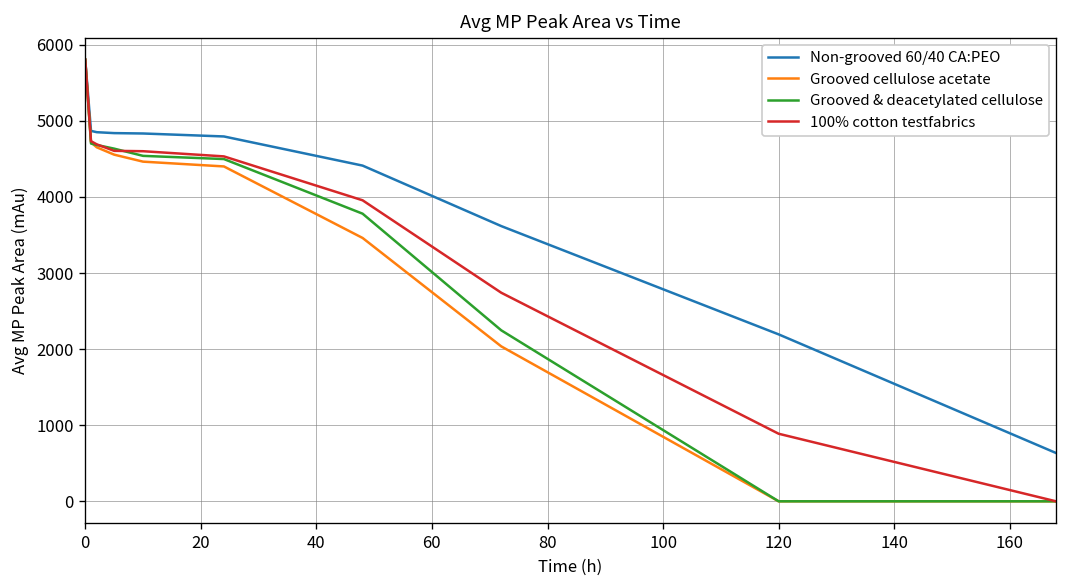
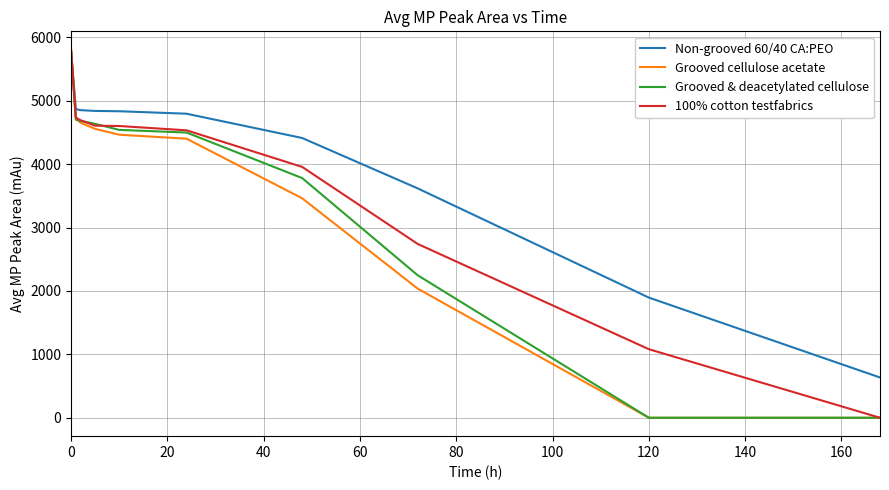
  {
    "Non-grooved 60/40 CA:PEO": {
-     "120": 2200
+     "120": 1900
    },
    "100% cotton testfabrics": {
-     "120": 900
+     "120": 1100
    }
  }
